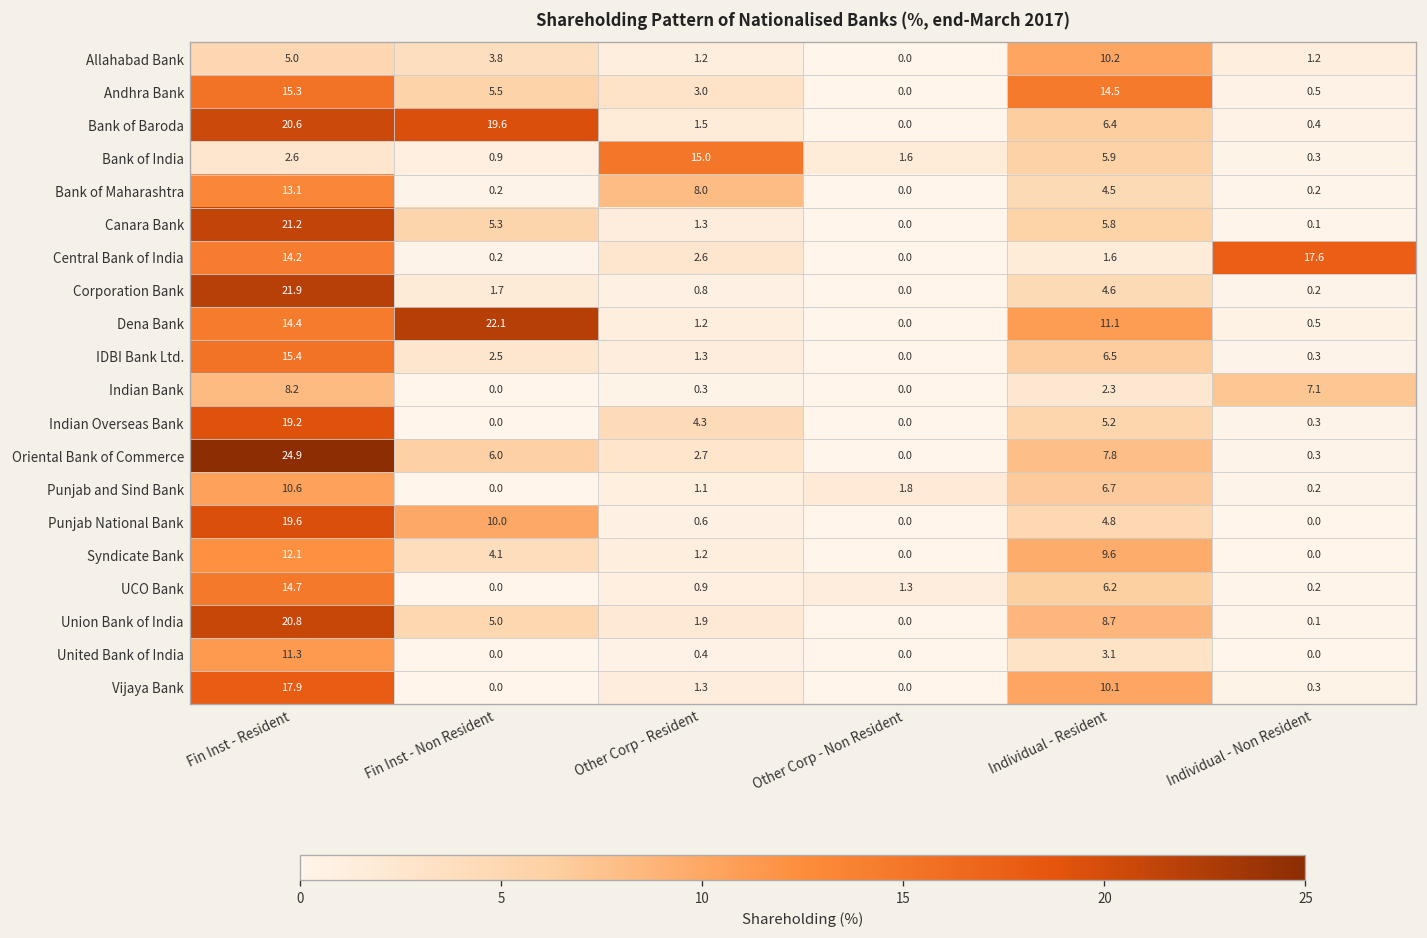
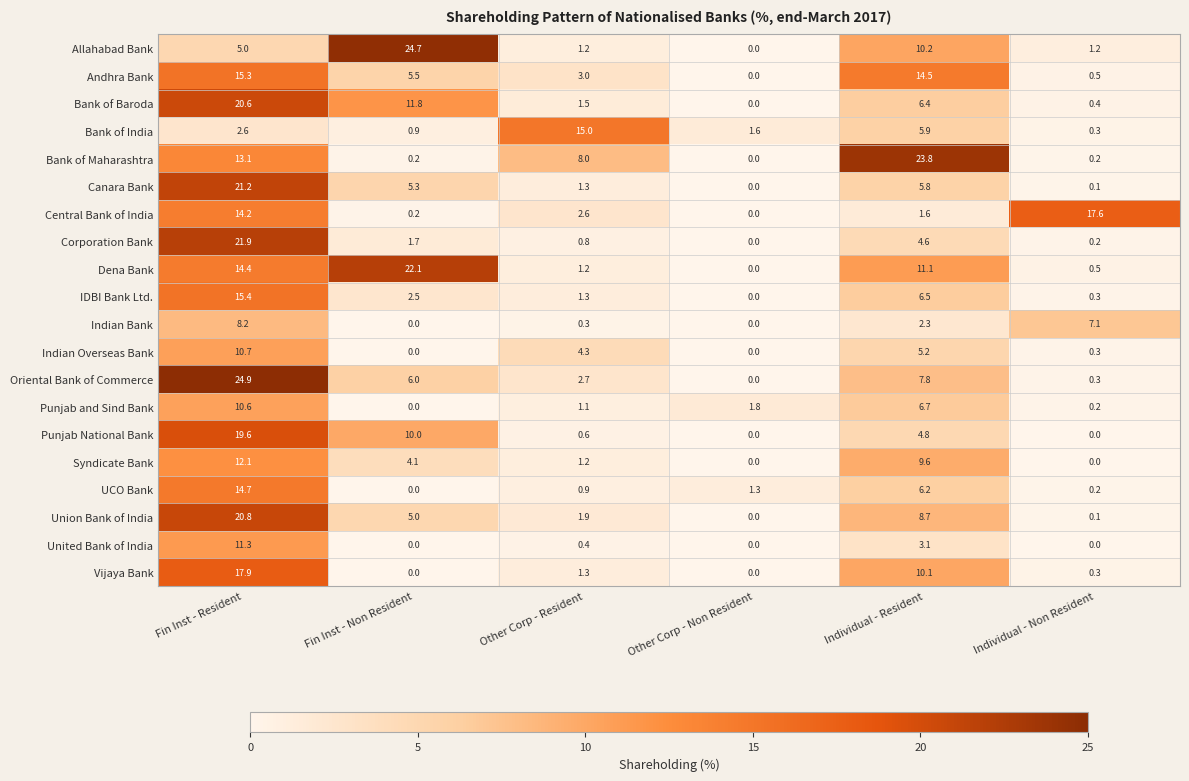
  {
    "Allahabad Bank": {
      "Fin Inst - Resident": 5.0,
-     "Fin Inst - Non Resident": 3.8,
+     "Fin Inst - Non Resident": 24.7,
      "Other Corp - Resident": 1.2,
      "Other Corp - Non Resident": 0.0,
      "Individual - Resident": 10.2,
      "Individual - Non Resident": 1.2
    },
    "Andhra Bank": {
      "Fin Inst - Resident": 15.3,
      "Fin Inst - Non Resident": 5.5,
      "Other Corp - Resident": 3.0,
      "Other Corp - Non Resident": 0.0,
      "Individual - Resident": 14.5,
      "Individual - Non Resident": 0.5
    },
    "Bank of Baroda": {
      "Fin Inst - Resident": 20.6,
-     "Fin Inst - Non Resident": 19.6,
+     "Fin Inst - Non Resident": 11.8,
      "Other Corp - Resident": 1.5,
      "Other Corp - Non Resident": 0.0,
      "Individual - Resident": 6.4,
      "Individual - Non Resident": 0.4
    },
    "Bank of India": {
      "Fin Inst - Resident": 2.6,
      "Fin Inst - Non Resident": 0.9,
      "Other Corp - Resident": 15.0,
      "Other Corp - Non Resident": 1.6,
      "Individual - Resident": 5.9,
      "Individual - Non Resident": 0.3
    },
    "Bank of Maharashtra": {
      "Fin Inst - Resident": 13.1,
      "Fin Inst - Non Resident": 0.2,
      "Other Corp - Resident": 8.0,
      "Other Corp - Non Resident": 0.0,
-     "Individual - Resident": 4.5,
+     "Individual - Resident": 23.8,
      "Individual - Non Resident": 0.2
    },
    "Canara Bank": {
      "Fin Inst - Resident": 21.2,
      "Fin Inst - Non Resident": 5.3,
      "Other Corp - Resident": 1.3,
      "Other Corp - Non Resident": 0.0,
      "Individual - Resident": 5.8,
      "Individual - Non Resident": 0.1
    },
    "Central Bank of India": {
      "Fin Inst - Resident": 14.2,
      "Fin Inst - Non Resident": 0.2,
      "Other Corp - Resident": 2.6,
      "Other Corp - Non Resident": 0.0,
      "Individual - Resident": 1.6,
      "Individual - Non Resident": 17.6
    },
    "Corporation Bank": {
      "Fin Inst - Resident": 21.9,
      "Fin Inst - Non Resident": 1.7,
      "Other Corp - Resident": 0.8,
      "Other Corp - Non Resident": 0.0,
      "Individual - Resident": 4.6,
      "Individual - Non Resident": 0.2
    },
    "Dena Bank": {
      "Fin Inst - Resident": 14.4,
      "Fin Inst - Non Resident": 22.1,
      "Other Corp - Resident": 1.2,
      "Other Corp - Non Resident": 0.0,
      "Individual - Resident": 11.1,
      "Individual - Non Resident": 0.5
    },
    "IDBI Bank Ltd.": {
      "Fin Inst - Resident": 15.4,
      "Fin Inst - Non Resident": 2.5,
      "Other Corp - Resident": 1.3,
      "Other Corp - Non Resident": 0.0,
      "Individual - Resident": 6.5,
      "Individual - Non Resident": 0.3
    },
    "Indian Bank": {
      "Fin Inst - Resident": 8.2,
      "Fin Inst - Non Resident": 0.0,
      "Other Corp - Resident": 0.3,
      "Other Corp - Non Resident": 0.0,
      "Individual - Resident": 2.3,
      "Individual - Non Resident": 7.1
    },
    "Indian Overseas Bank": {
-     "Fin Inst - Resident": 19.2,
+     "Fin Inst - Resident": 10.7,
      "Fin Inst - Non Resident": 0.0,
      "Other Corp - Resident": 4.3,
      "Other Corp - Non Resident": 0.0,
      "Individual - Resident": 5.2,
      "Individual - Non Resident": 0.3
    },
    "Oriental Bank of Commerce": {
      "Fin Inst - Resident": 24.9,
      "Fin Inst - Non Resident": 6.0,
      "Other Corp - Resident": 2.7,
      "Other Corp - Non Resident": 0.0,
      "Individual - Resident": 7.8,
      "Individual - Non Resident": 0.3
    },
    "Punjab and Sind Bank": {
      "Fin Inst - Resident": 10.6,
      "Fin Inst - Non Resident": 0.0,
      "Other Corp - Resident": 1.1,
      "Other Corp - Non Resident": 1.8,
      "Individual - Resident": 6.7,
      "Individual - Non Resident": 0.2
    },
    "Punjab National Bank": {
      "Fin Inst - Resident": 19.6,
      "Fin Inst - Non Resident": 10.0,
      "Other Corp - Resident": 0.6,
      "Other Corp - Non Resident": 0.0,
      "Individual - Resident": 4.8,
      "Individual - Non Resident": 0.0
    },
    "Syndicate Bank": {
      "Fin Inst - Resident": 12.1,
      "Fin Inst - Non Resident": 4.1,
      "Other Corp - Resident": 1.2,
      "Other Corp - Non Resident": 0.0,
      "Individual - Resident": 9.6,
      "Individual - Non Resident": 0.0
    },
    "UCO Bank": {
      "Fin Inst - Resident": 14.7,
      "Fin Inst - Non Resident": 0.0,
      "Other Corp - Resident": 0.9,
      "Other Corp - Non Resident": 1.3,
      "Individual - Resident": 6.2,
      "Individual - Non Resident": 0.2
    },
    "Union Bank of India": {
      "Fin Inst - Resident": 20.8,
      "Fin Inst - Non Resident": 5.0,
      "Other Corp - Resident": 1.9,
      "Other Corp - Non Resident": 0.0,
      "Individual - Resident": 8.7,
      "Individual - Non Resident": 0.1
    },
    "United Bank of India": {
      "Fin Inst - Resident": 11.3,
      "Fin Inst - Non Resident": 0.0,
      "Other Corp - Resident": 0.4,
      "Other Corp - Non Resident": 0.0,
      "Individual - Resident": 3.1,
      "Individual - Non Resident": 0.0
    },
    "Vijaya Bank": {
      "Fin Inst - Resident": 17.9,
      "Fin Inst - Non Resident": 0.0,
      "Other Corp - Resident": 1.3,
      "Other Corp - Non Resident": 0.0,
      "Individual - Resident": 10.1,
      "Individual - Non Resident": 0.3
    }
  }
